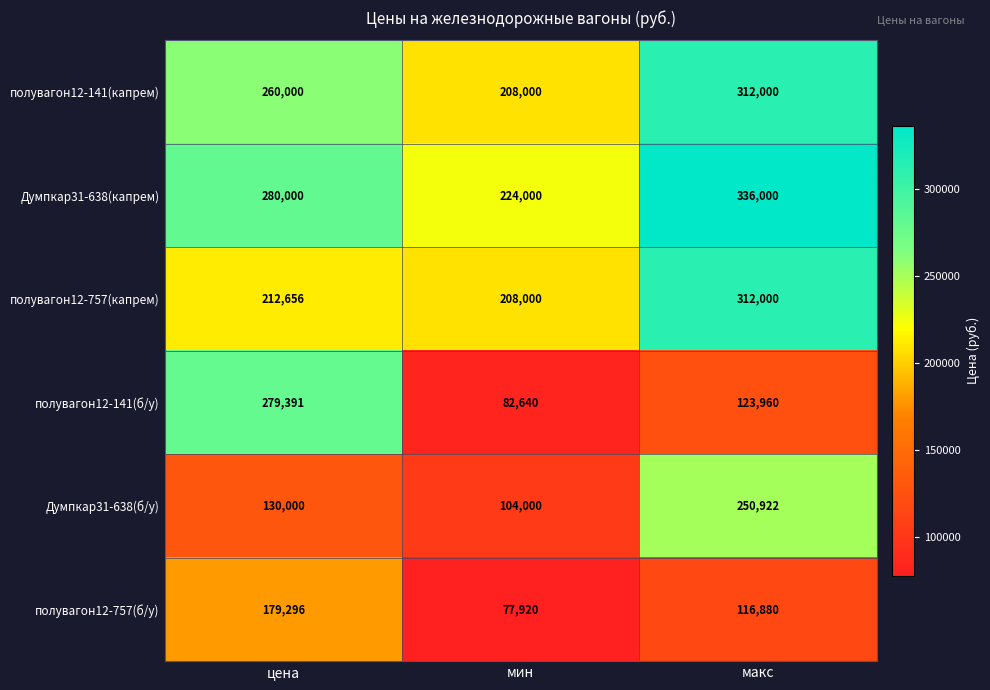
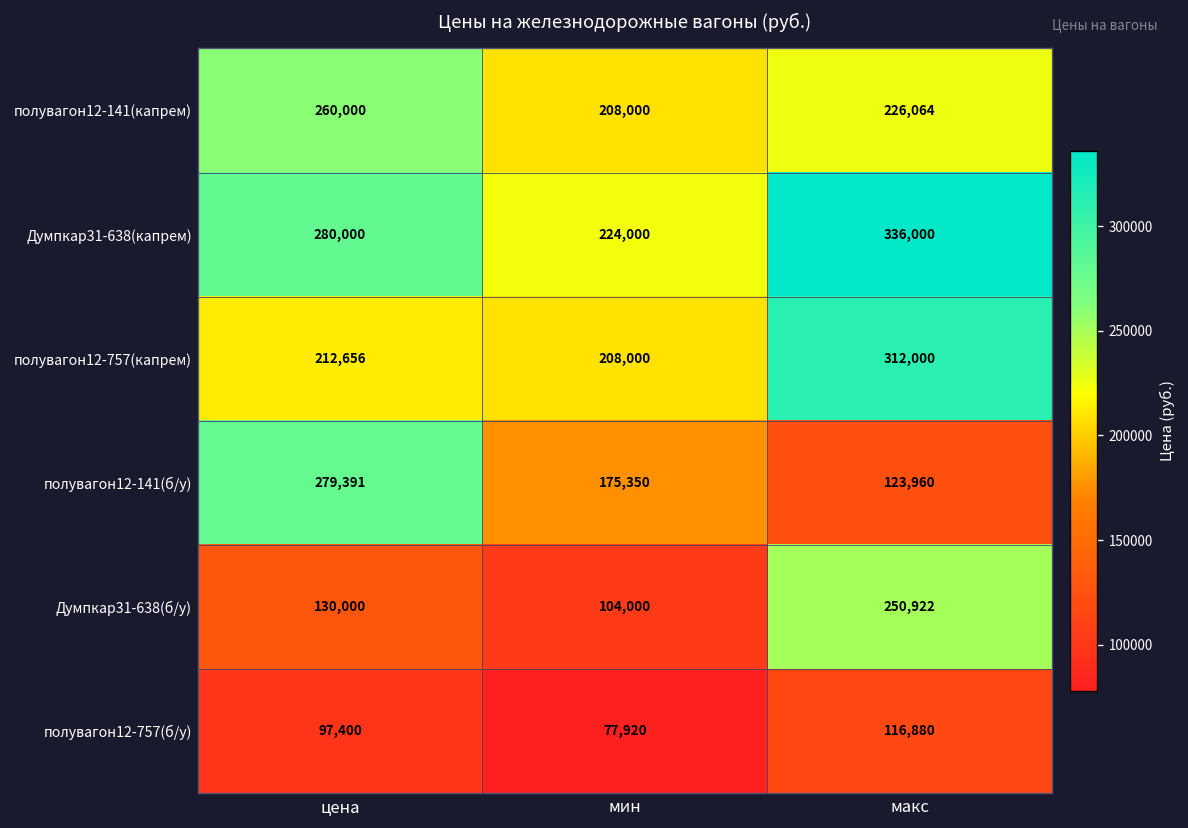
  {
    "полувагон12-141(капрем)": {
      "цена": "260,000",
      "мин": "208,000",
-     "макс": "312,000"
+     "макс": "226,064"
    },
    "Думпкар31-638(капрем)": {
      "цена": "280,000",
      "мин": "224,000",
      "макс": "336,000"
    },
    "полувагон12-757(капрем)": {
      "цена": "212,656",
      "мин": "208,000",
      "макс": "312,000"
    },
    "полувагон12-141(б/у)": {
      "цена": "279,391",
-     "мин": "82,640",
+     "мин": "175,350",
      "макс": "123,960"
    },
    "Думпкар31-638(б/у)": {
      "цена": "130,000",
      "мин": "104,000",
      "макс": "250,922"
    },
    "полувагон12-757(б/у)": {
-     "цена": "179,296",
+     "цена": "97,400",
      "мин": "77,920",
      "макс": "116,880"
    }
  }
